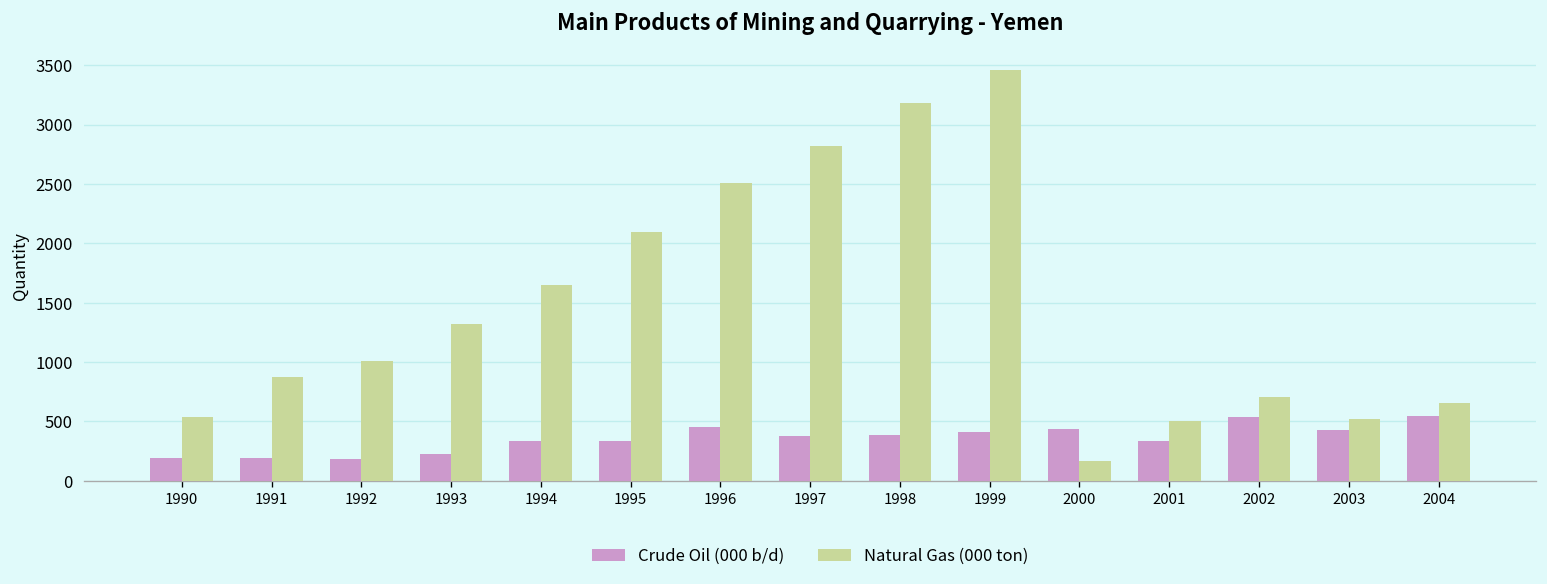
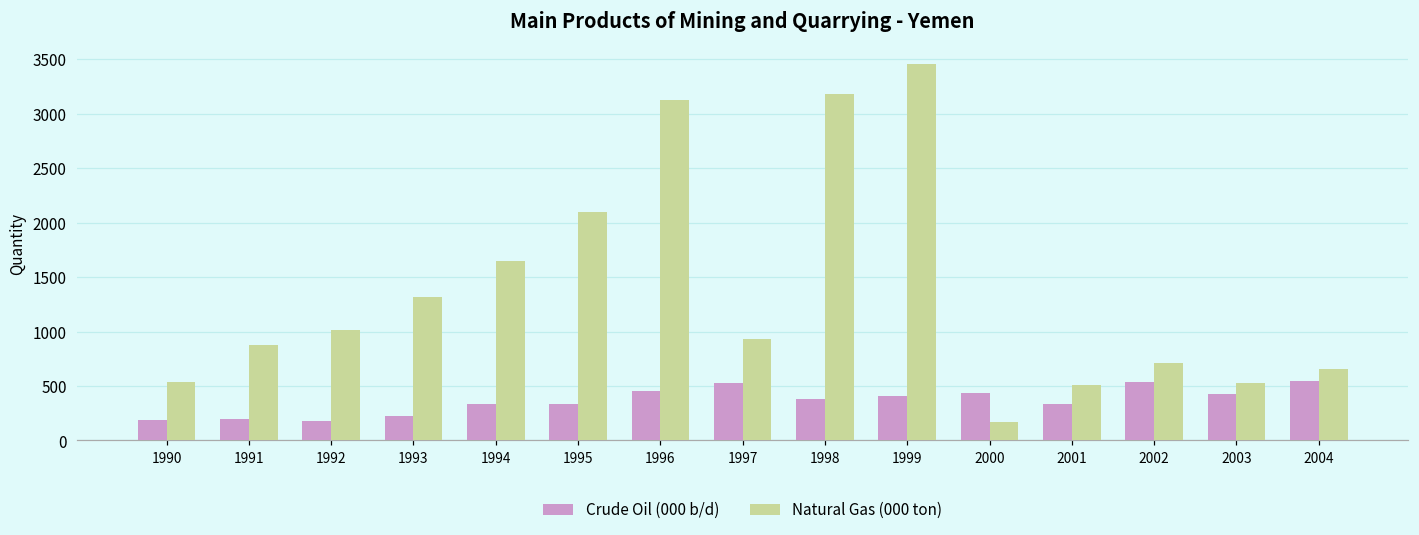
  {
    "Crude Oil (000 b/d)": {
      "1990": 200,
      "1991": 200,
      "1992": 200,
      "1993": 200,
      "1994": 300,
      "1995": 300,
      "1996": 500,
-     "1997": 400,
+     "1997": 500,
      "1998": 400,
      "1999": 400,
      "2000": 400,
      "2001": 300,
      "2002": 500,
      "2003": 400,
      "2004": 500
    },
    "Natural Gas (000 ton)": {
      "1990": 500,
      "1991": 900,
      "1992": 1000,
      "1993": 1300,
      "1994": 1600,
      "1995": 2100,
-     "1996": 2500,
-     "1997": 2800,
+     "1996": 3100,
+     "1997": 900,
      "1998": 3200,
      "1999": 3500,
      "2000": 200,
      "2001": 500,
      "2002": 700,
      "2003": 500,
      "2004": 700
    }
  }
